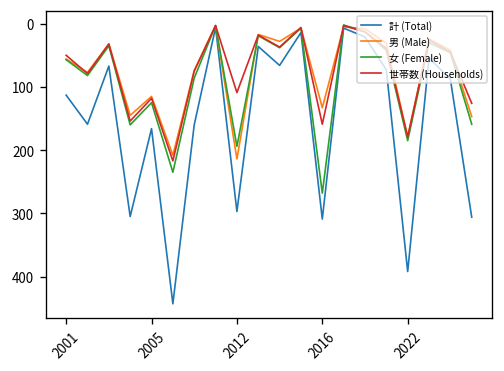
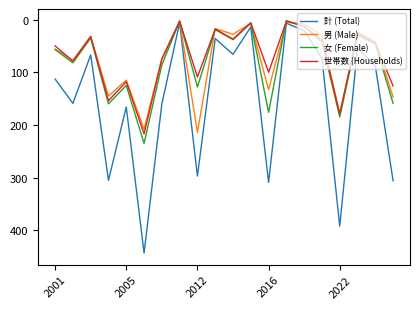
  {
    "計 (Total)": {
      "2001": 110,
      "2005": 170,
      "2012": 300,
      "2016": 310,
      "2022": 390
    },
    "男 (Male)": {
      "2012": 210,
      "2016": 130
    },
    "女 (Female)": {
      "2005": 130,
-     "2012": 190,
-     "2016": 270,
+     "2012": 130,
+     "2016": 180,
      "2022": 190
    },
    "世帯数 (Households)": {
      "2001": 50,
      "2012": 110,
-     "2016": 160
+     "2016": 100
    }
  }
